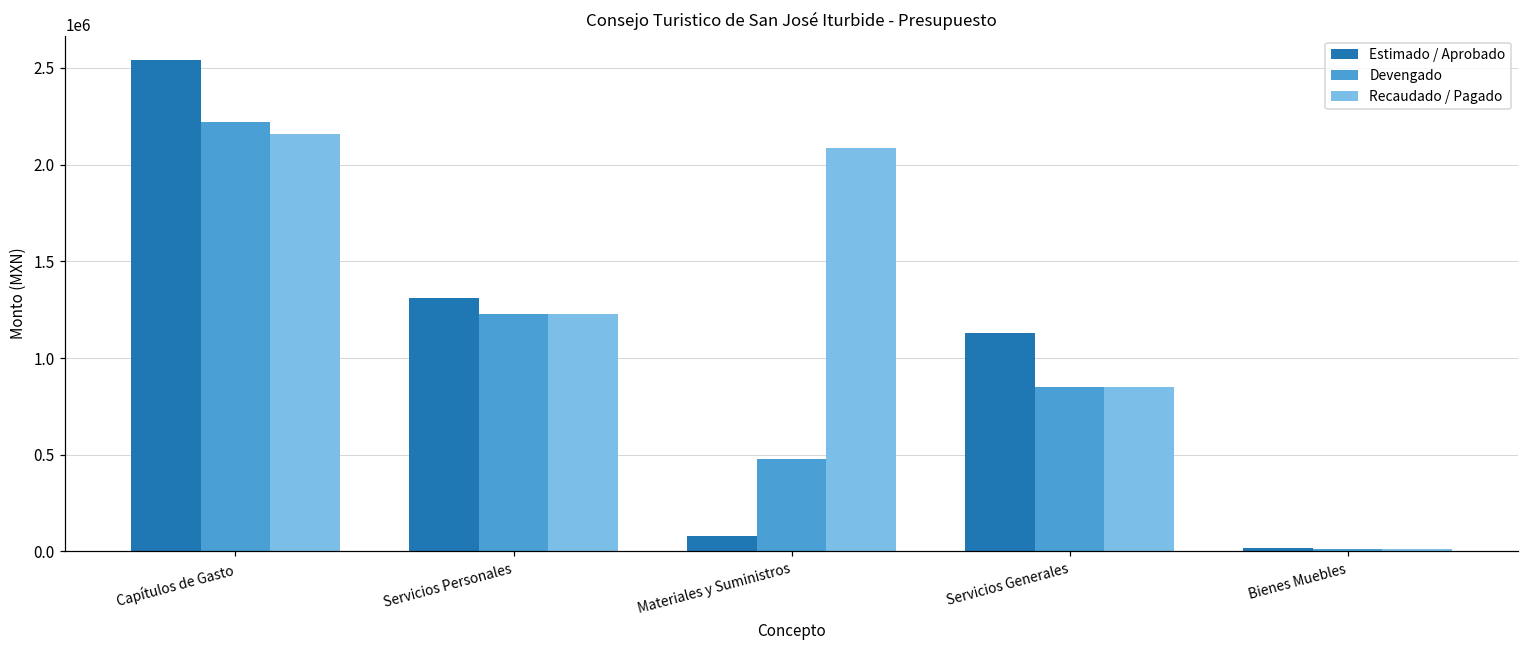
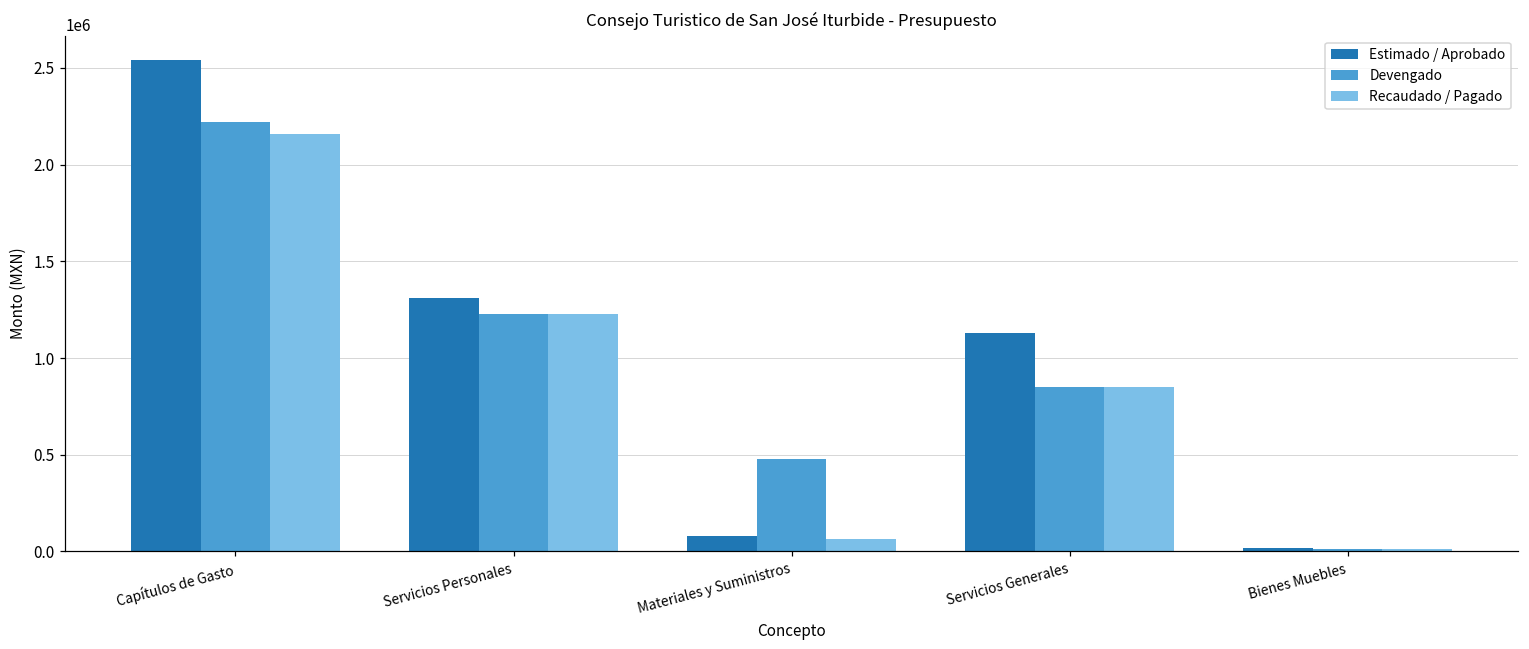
  {
    "Estimado / Aprobado": {
      "Capítulos de Gasto": 2540000,
      "Servicios Personales": 1310000,
      "Materiales y Suministros": 80000,
      "Servicios Generales": 1130000,
      "Bienes Muebles": 20000
    },
    "Devengado": {
      "Capítulos de Gasto": 2220000,
      "Servicios Personales": 1230000,
      "Materiales y Suministros": 480000,
      "Servicios Generales": 850000,
      "Bienes Muebles": 10000
    },
    "Recaudado / Pagado": {
      "Capítulos de Gasto": 2160000,
      "Servicios Personales": 1230000,
-     "Materiales y Suministros": 2090000,
+     "Materiales y Suministros": 70000,
      "Servicios Generales": 850000,
      "Bienes Muebles": 10000
    }
  }
